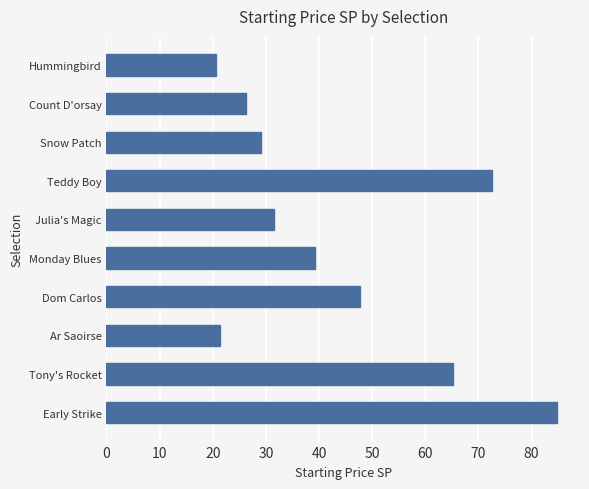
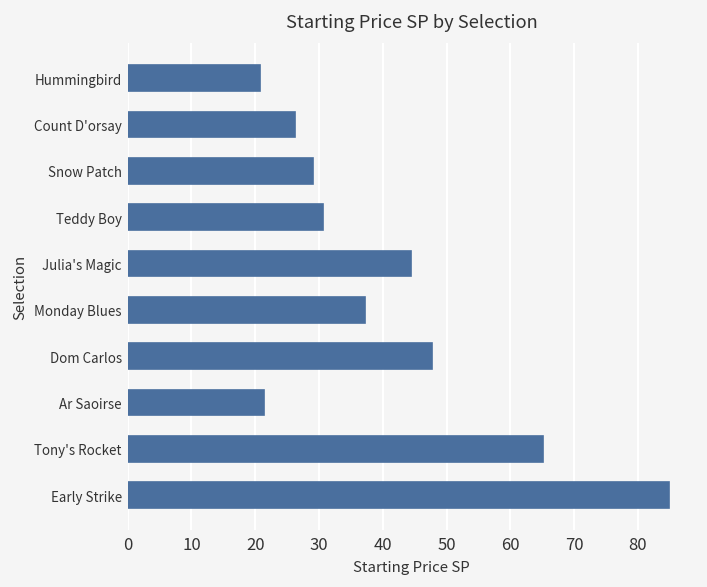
  {
    "Hummingbird": 21,
    "Count D'orsay": 26,
    "Snow Patch": 29,
-   "Teddy Boy": 73,
-   "Julia's Magic": 32,
-   "Monday Blues": 39,
+   "Teddy Boy": 31,
+   "Julia's Magic": 44,
+   "Monday Blues": 37,
    "Dom Carlos": 48,
    "Ar Saoirse": 21,
    "Tony's Rocket": 65,
    "Early Strike": 85
  }
